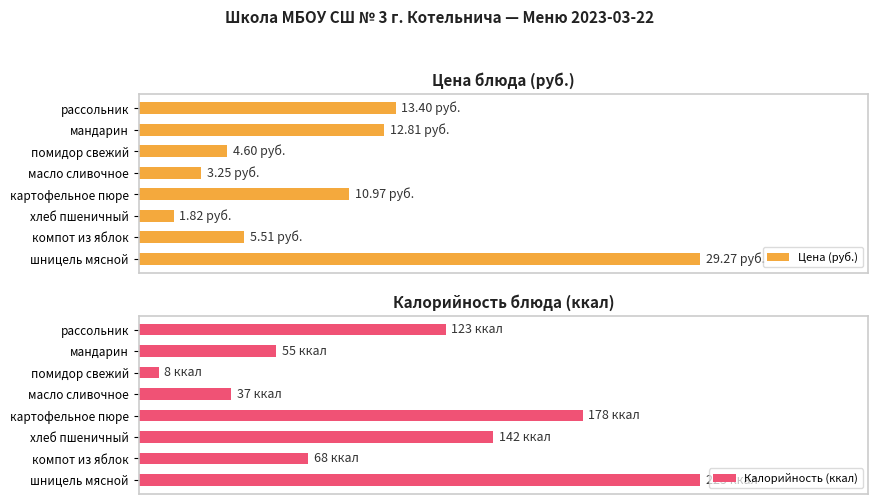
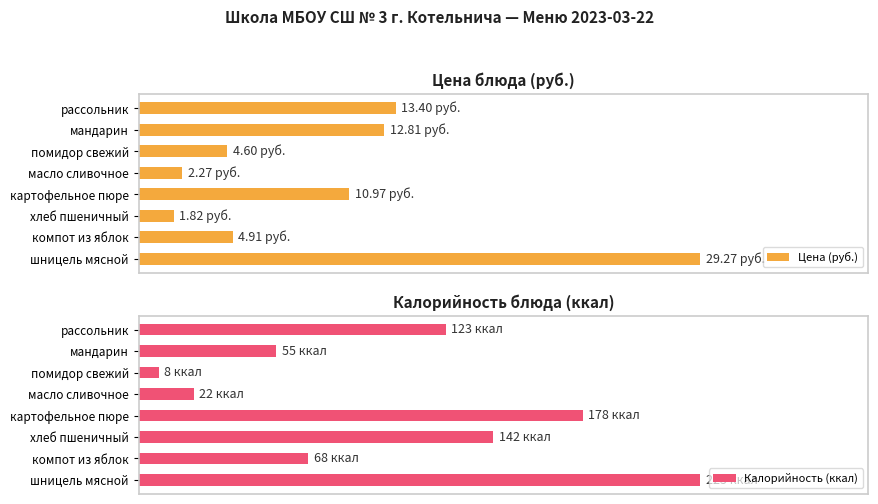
  {
    "Цена блюда (руб.)": {
-     "масло сливочное": 3.25,
-     "компот из яблок": 5.51
+     "масло сливочное": 2.27,
+     "компот из яблок": 4.91
    },
    "Калорийность блюда (ккал)": {
-     "масло сливочное": 37
+     "масло сливочное": 22
    }
  }
